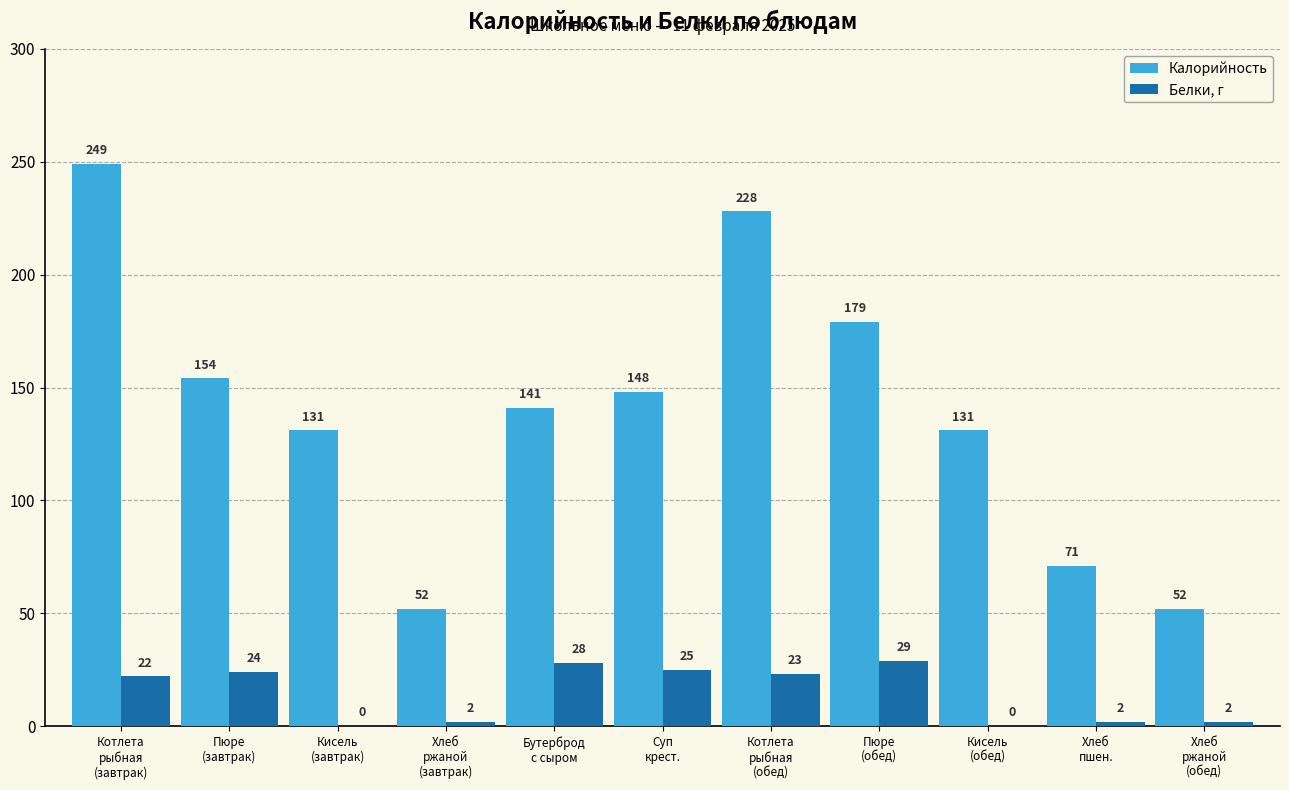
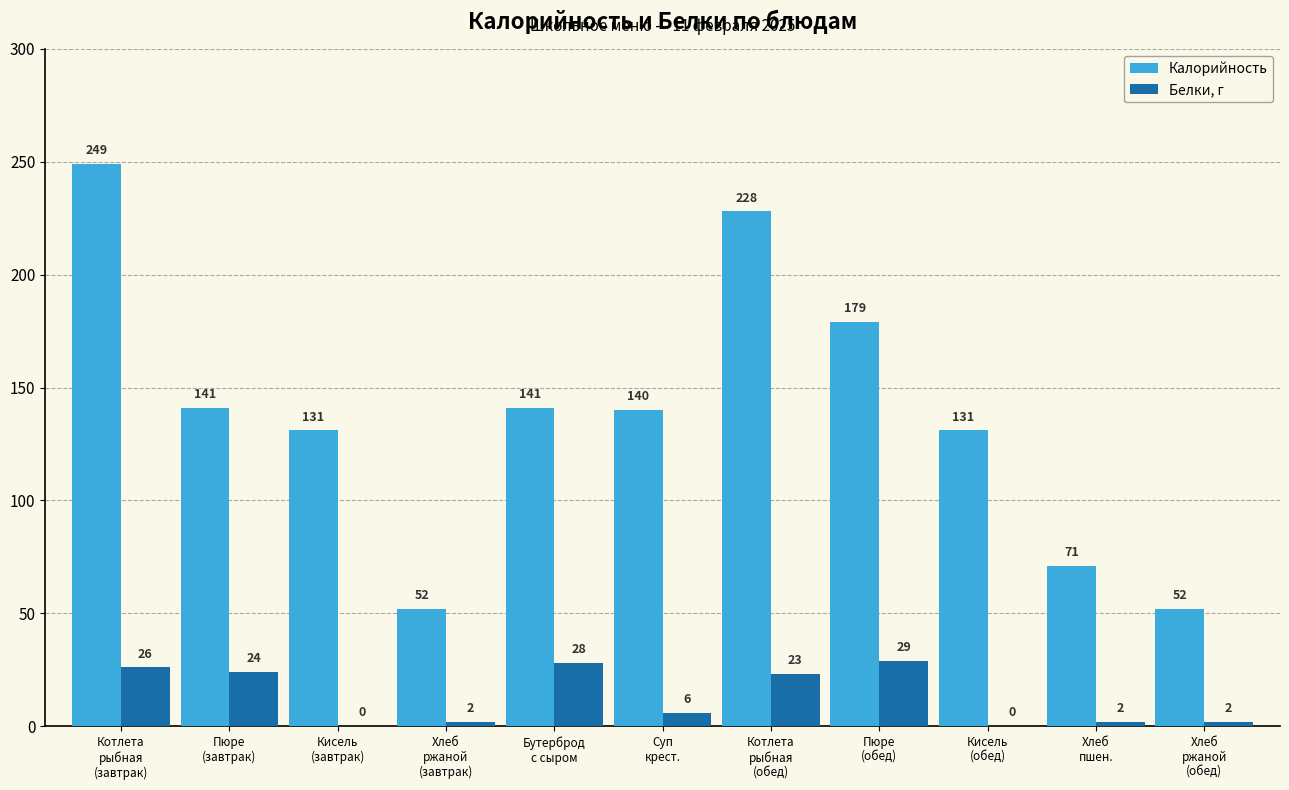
  {
    "Калорийность": {
      "Котлета рыбная (завтрак)": 249,
-     "Пюре (завтрак)": 154,
+     "Пюре (завтрак)": 141,
      "Кисель (завтрак)": 131,
      "Хлеб ржаной (завтрак)": 52,
      "Бутерброд с сыром": 141,
-     "Суп крест.": 148,
+     "Суп крест.": 140,
      "Котлета рыбная (обед)": 228,
      "Пюре (обед)": 179,
      "Кисель (обед)": 131,
      "Хлеб пшен.": 71,
      "Хлеб ржаной (обед)": 52
    },
    "Белки, г": {
-     "Котлета рыбная (завтрак)": 22,
+     "Котлета рыбная (завтрак)": 26,
      "Пюре (завтрак)": 24,
      "Кисель (завтрак)": 0,
      "Хлеб ржаной (завтрак)": 2,
      "Бутерброд с сыром": 28,
-     "Суп крест.": 25,
+     "Суп крест.": 6,
      "Котлета рыбная (обед)": 23,
      "Пюре (обед)": 29,
      "Кисель (обед)": 0,
      "Хлеб пшен.": 2,
      "Хлеб ржаной (обед)": 2
    }
  }
